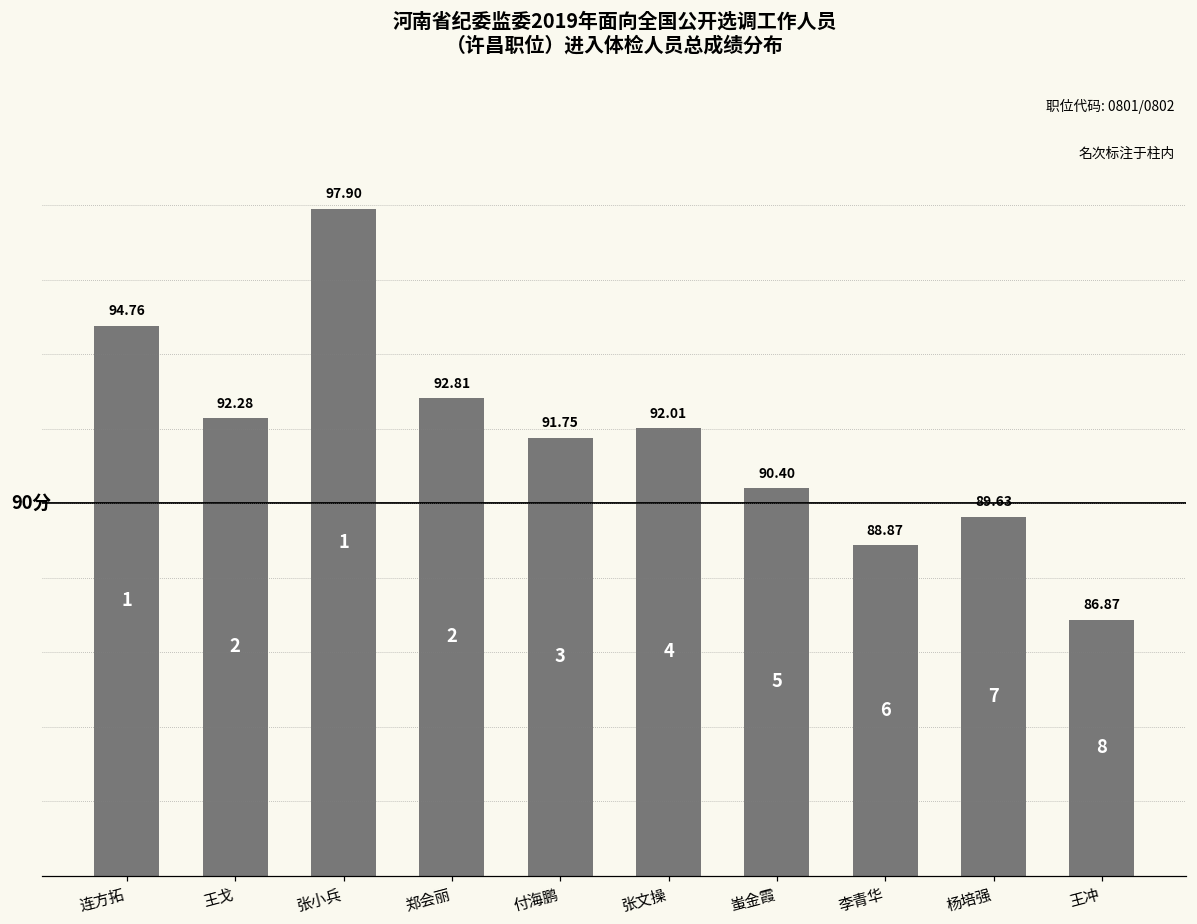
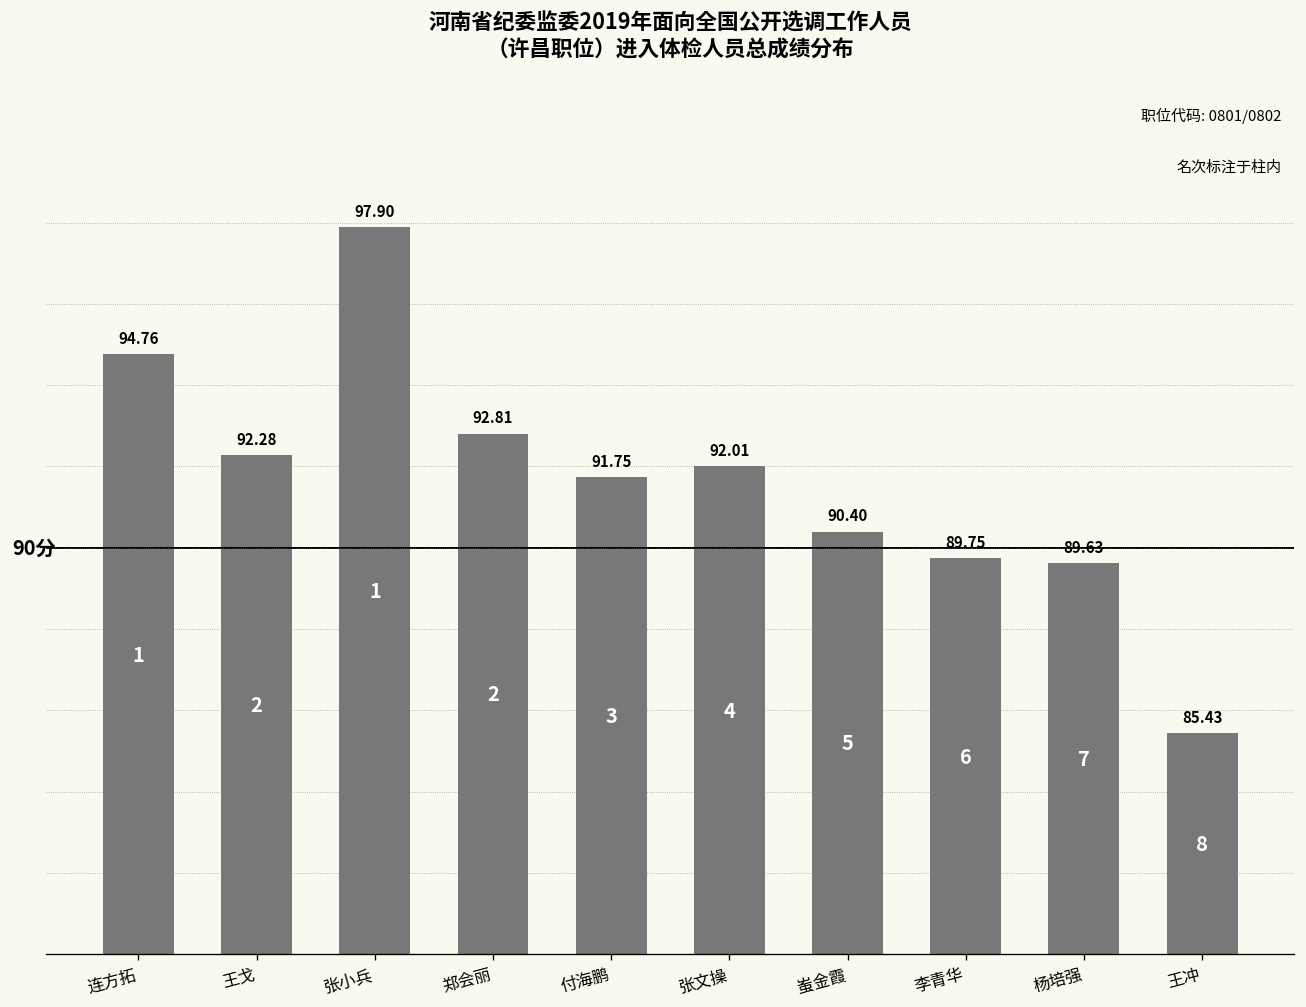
  {
    "连方拓": 94.76,
    "王戈": 92.28,
    "张小兵": 97.90,
    "郑会丽": 92.81,
    "付海鹏": 91.75,
    "张文操": 92.01,
    "蚩金霞": 90.40,
-   "李青华": 88.87,
+   "李青华": 89.75,
    "杨培强": 89.63,
-   "王冲": 86.87
+   "王冲": 85.43
  }
